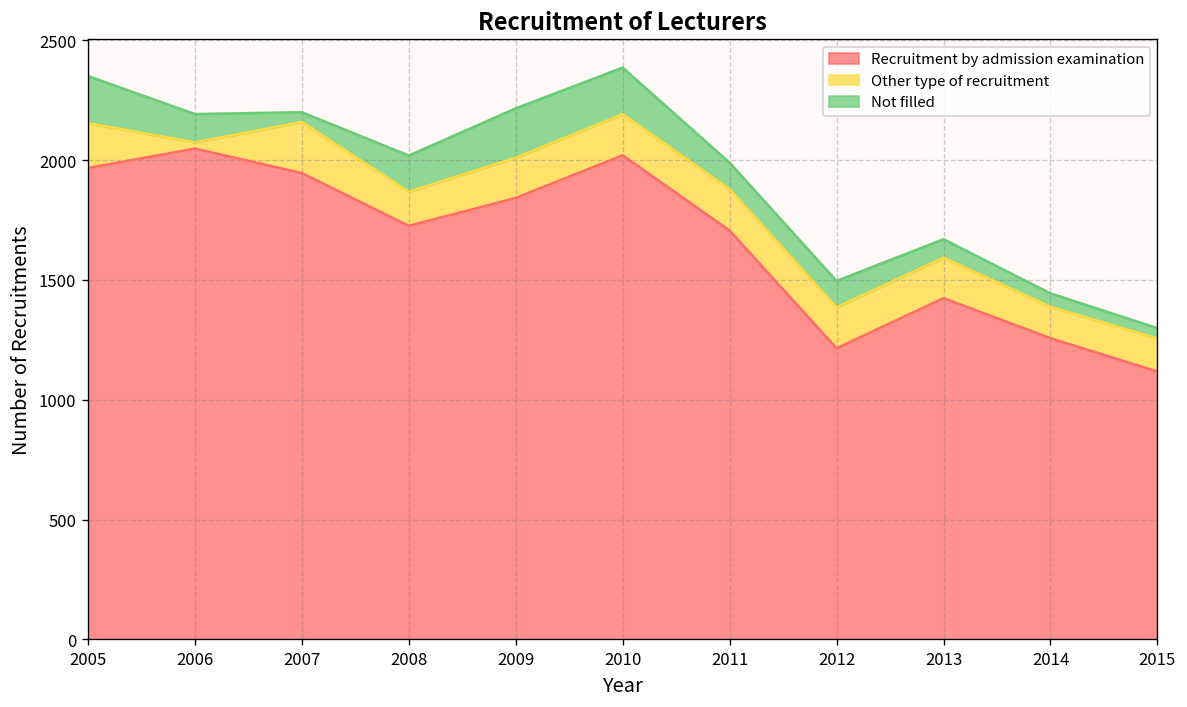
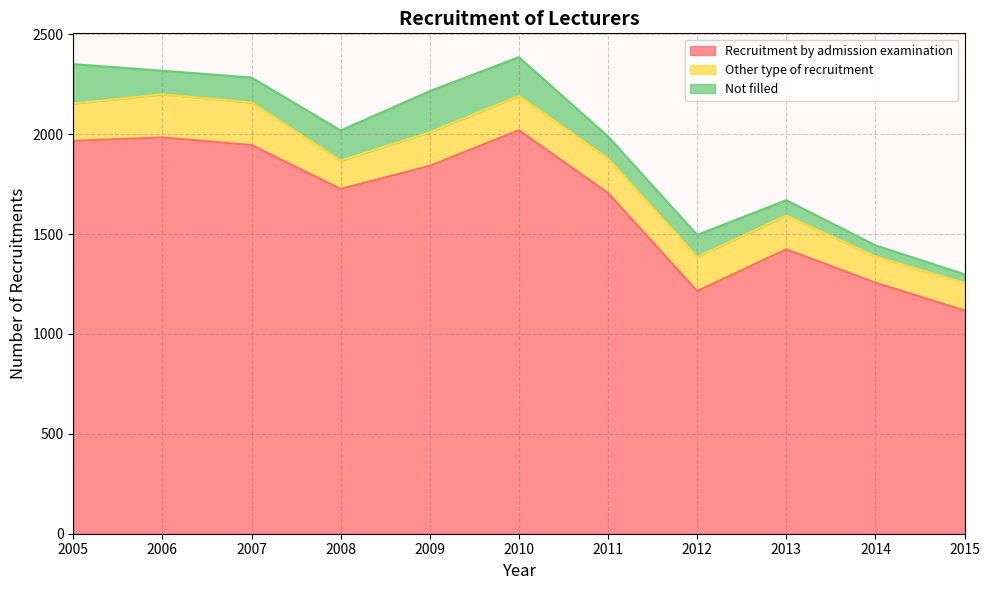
  {
    "Recruitment by admission examination": {
      "2005": 1970,
-     "2006": 2050,
+     "2006": 1980,
      "2007": 1950,
      "2008": 1730,
      "2009": 1840,
      "2010": 2020,
      "2011": 1710,
      "2012": 1220,
      "2013": 1420,
      "2014": 1260,
      "2015": 1120
    },
    "Other type of recruitment": {
      "2005": 190,
-     "2006": 30,
+     "2006": 220,
      "2007": 210,
      "2008": 140,
      "2009": 170,
      "2010": 170,
      "2011": 170,
      "2012": 170,
      "2013": 170,
      "2014": 130,
      "2015": 140
    },
    "Not filled": {
      "2005": 200,
      "2006": 120,
-     "2007": 40,
+     "2007": 130,
      "2008": 150,
      "2009": 210,
      "2010": 190,
      "2011": 110,
      "2012": 110,
      "2013": 80,
      "2014": 60,
      "2015": 40
    }
  }
